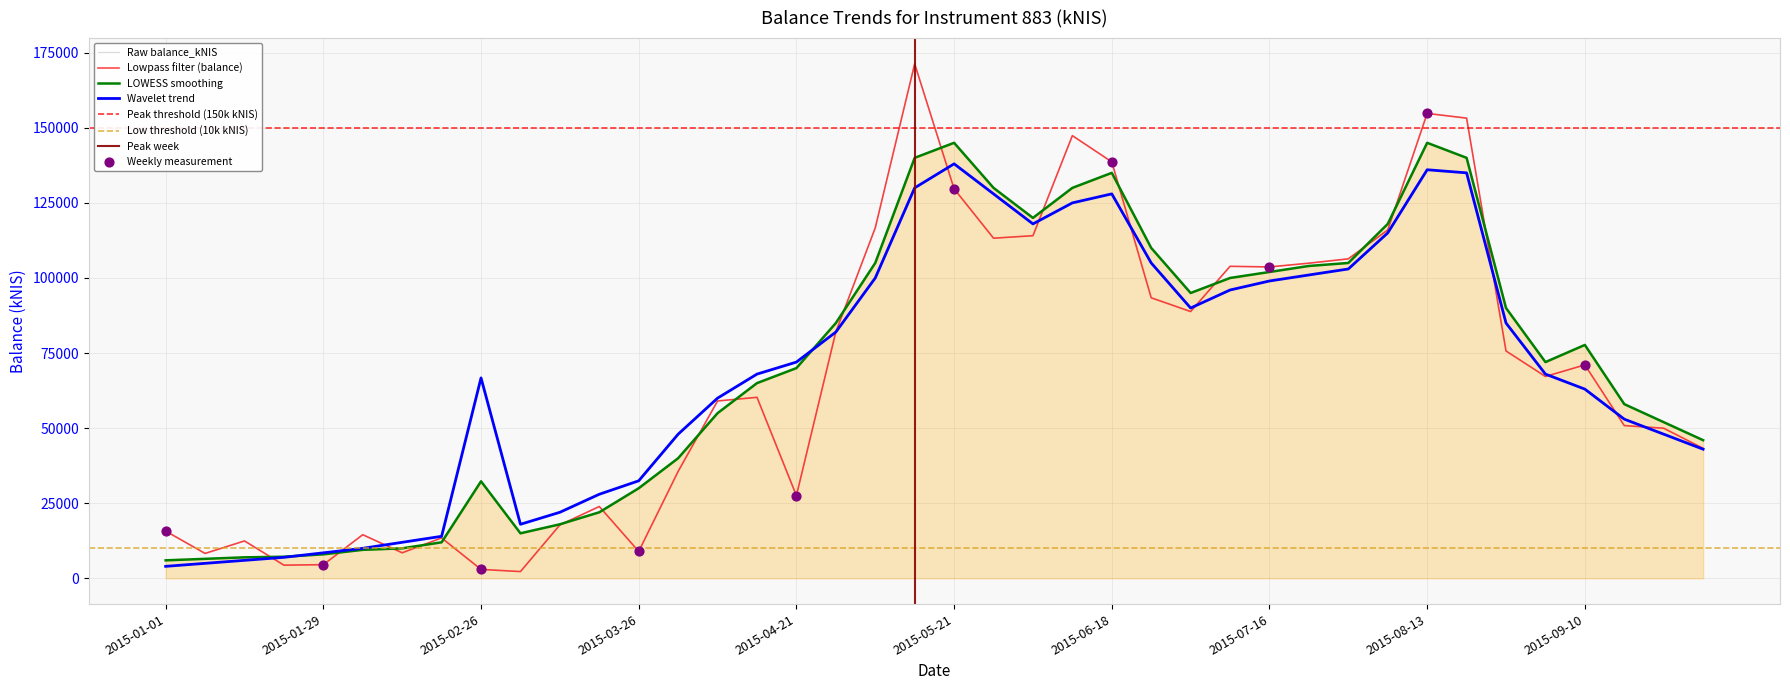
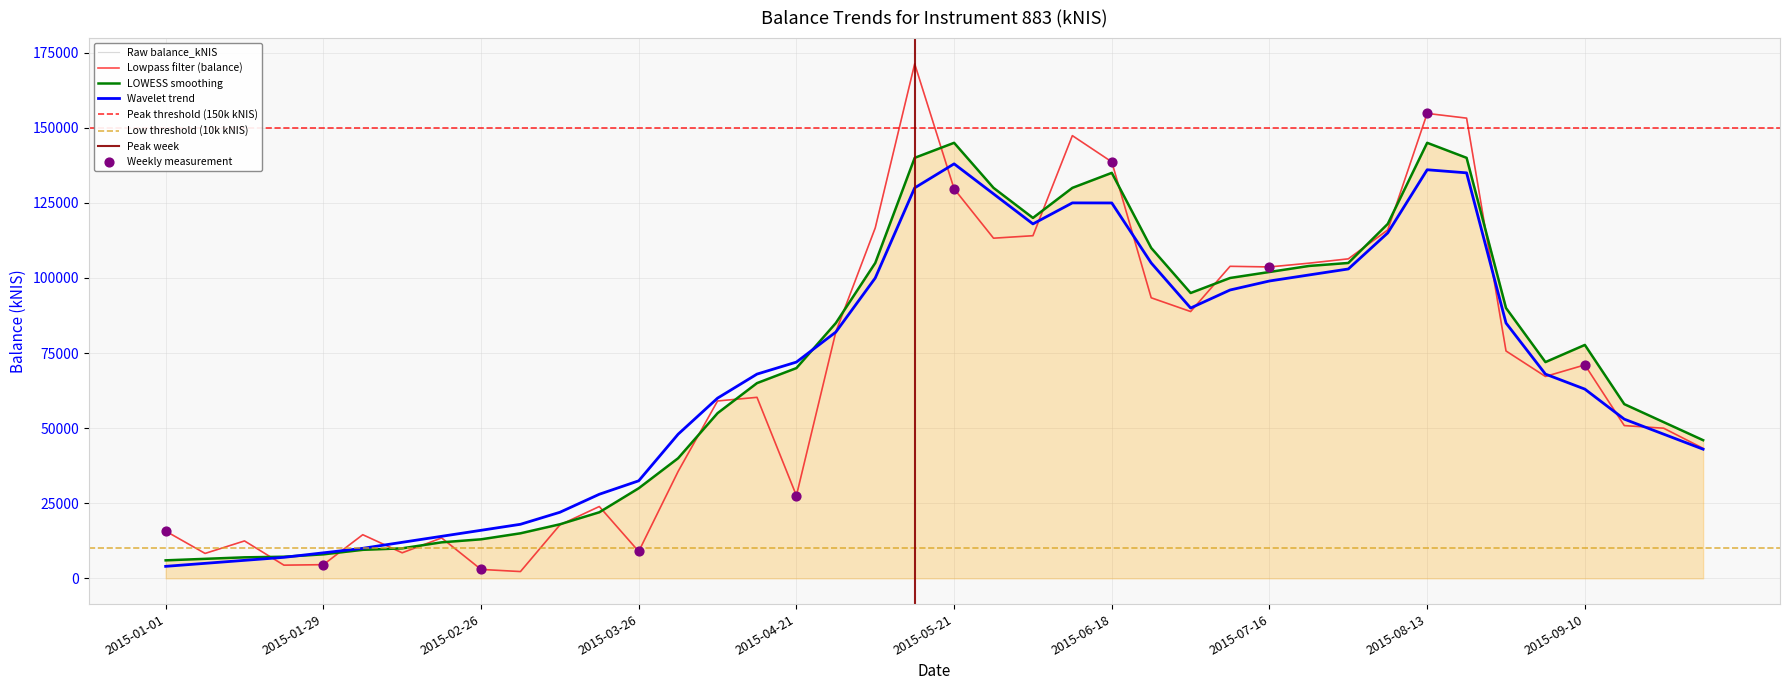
  {
    "LOWESS smoothing": {
      "2015-01-01": 6000,
-     "2015-02-26": 32000,
+     "2015-02-26": 13000,
      "2015-03-26": 30000,
      "2015-04-21": 70000,
      "2015-05-21": 145000,
      "2015-06-18": 135000,
      "2015-07-16": 102000,
      "2015-08-13": 145000,
      "2015-09-10": 78000
    },
    "Wavelet trend": {
      "2015-01-01": 4000,
-     "2015-02-26": 67000,
+     "2015-02-26": 16000,
      "2015-03-26": 32000,
      "2015-04-21": 72000,
      "2015-05-21": 138000,
-     "2015-06-18": 128000,
+     "2015-06-18": 125000,
      "2015-07-16": 99000,
      "2015-08-13": 136000,
      "2015-09-10": 63000
    }
  }
